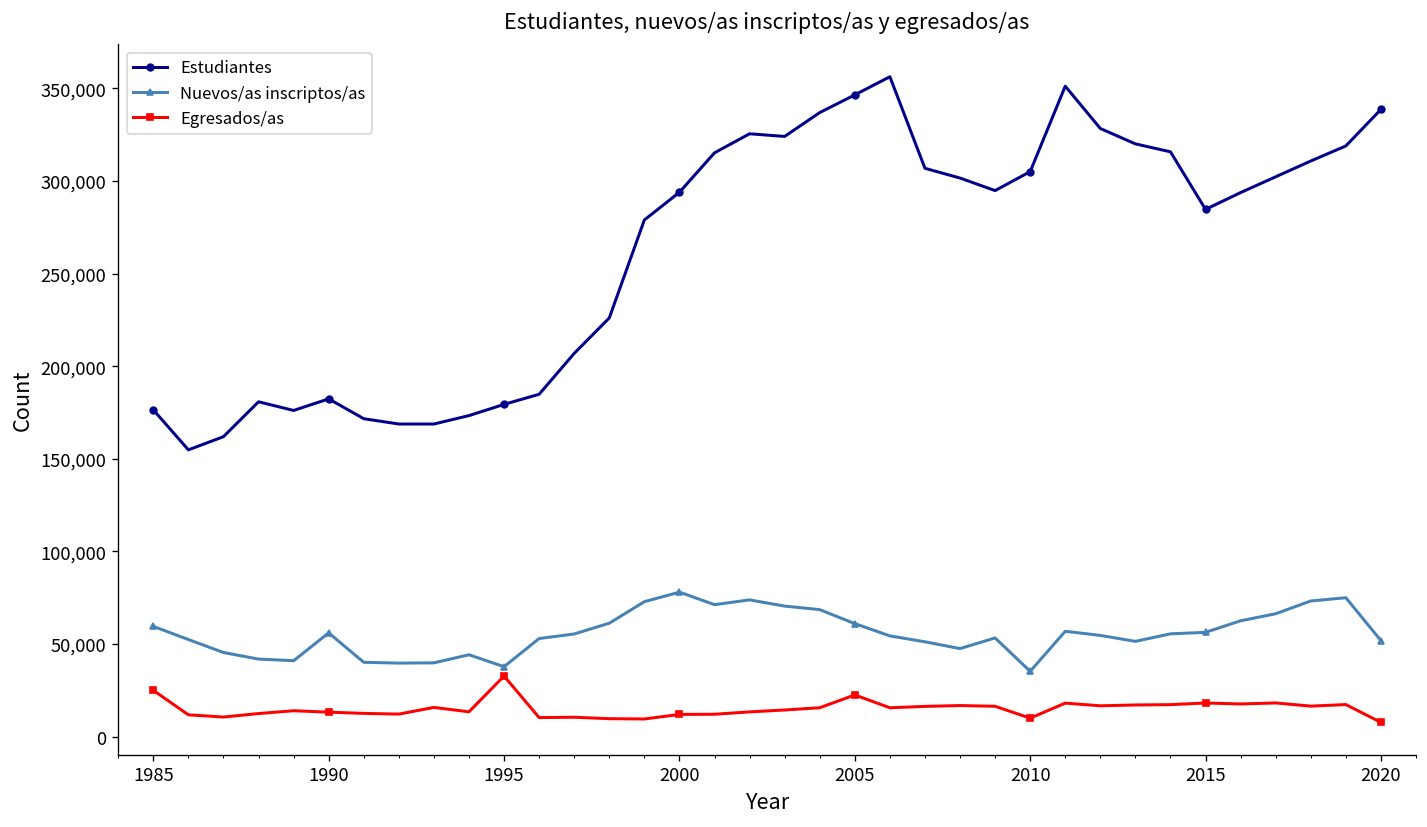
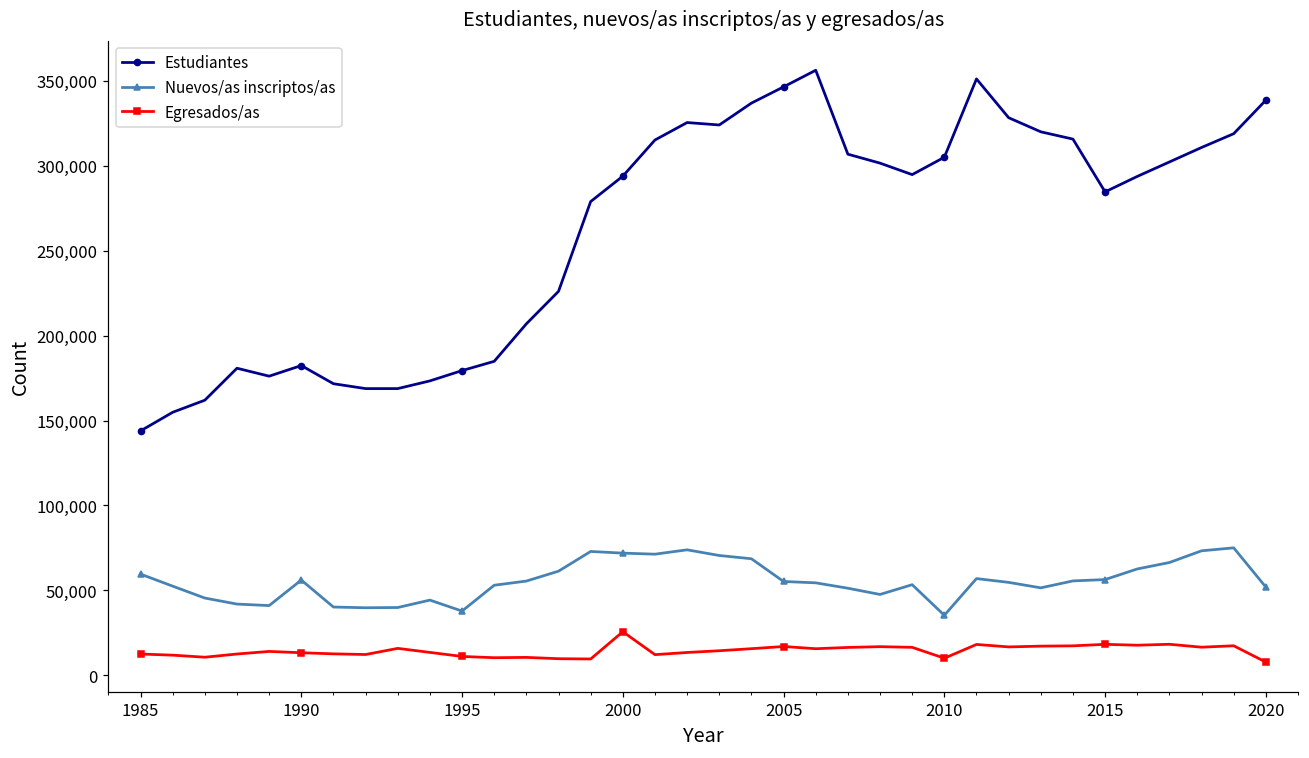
  {
    "Estudiantes": {
-     "1985": "176,000",
+     "1985": "144,000",
      "1990": "182,000",
      "1995": "179,000",
      "2000": "294,000",
      "2005": "347,000",
      "2010": "305,000",
      "2015": "285,000",
      "2020": "339,000"
    },
    "Nuevos/as inscriptos/as": {
      "1985": "60,000",
      "1990": "56,000",
      "1995": "38,000",
-     "2000": "78,000",
-     "2005": "61,000",
+     "2000": "72,000",
+     "2005": "55,000",
      "2010": "35,000",
      "2015": "56,000",
      "2020": "52,000"
    },
    "Egresados/as": {
-     "1985": "25,000",
+     "1985": "12,000",
      "1990": "13,000",
-     "1995": "33,000",
-     "2000": "12,000",
-     "2005": "23,000",
+     "1995": "11,000",
+     "2000": "26,000",
+     "2005": "17,000",
      "2010": "10,000",
      "2015": "18,000",
      "2020": "8,000"
    }
  }
